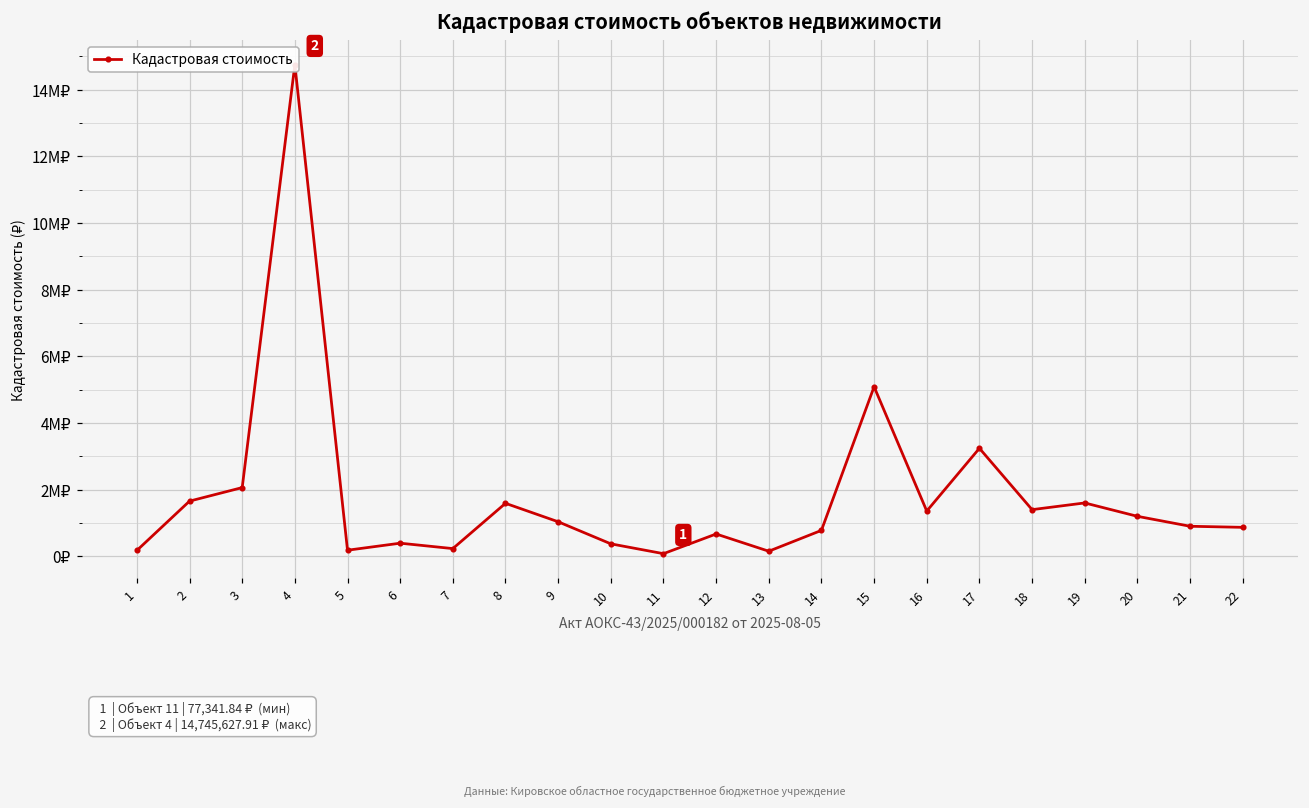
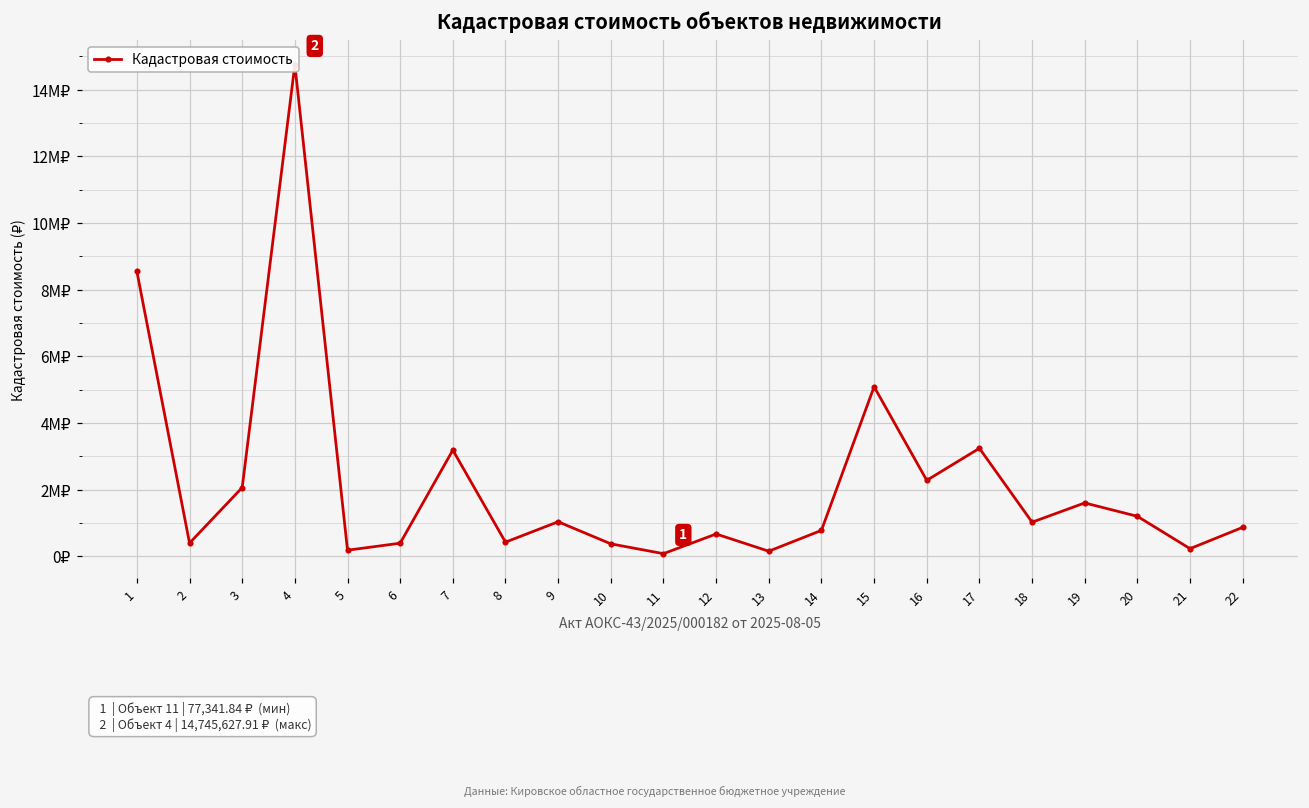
  {
-   "1": "0.2M₽",
-   "2": "1.7M₽",
+   "1": "8.5M₽",
+   "2": "0.4M₽",
    "3": "2.1M₽",
    "5": "0.2M₽",
    "6": "0.4M₽",
-   "7": "0.2M₽",
-   "8": "1.6M₽",
+   "7": "3.2M₽",
+   "8": "0.4M₽",
    "9": "1.0M₽",
    "10": "0.4M₽",
    "12": "0.7M₽",
    "13": "0.2M₽",
    "14": "0.8M₽",
    "15": "5.1M₽",
-   "16": "1.4M₽",
+   "16": "2.3M₽",
    "17": "3.2M₽",
-   "18": "1.4M₽",
+   "18": "1.0M₽",
    "19": "1.6M₽",
    "20": "1.2M₽",
-   "21": "0.9M₽",
+   "21": "0.2M₽",
    "22": "0.9M₽"
  }
